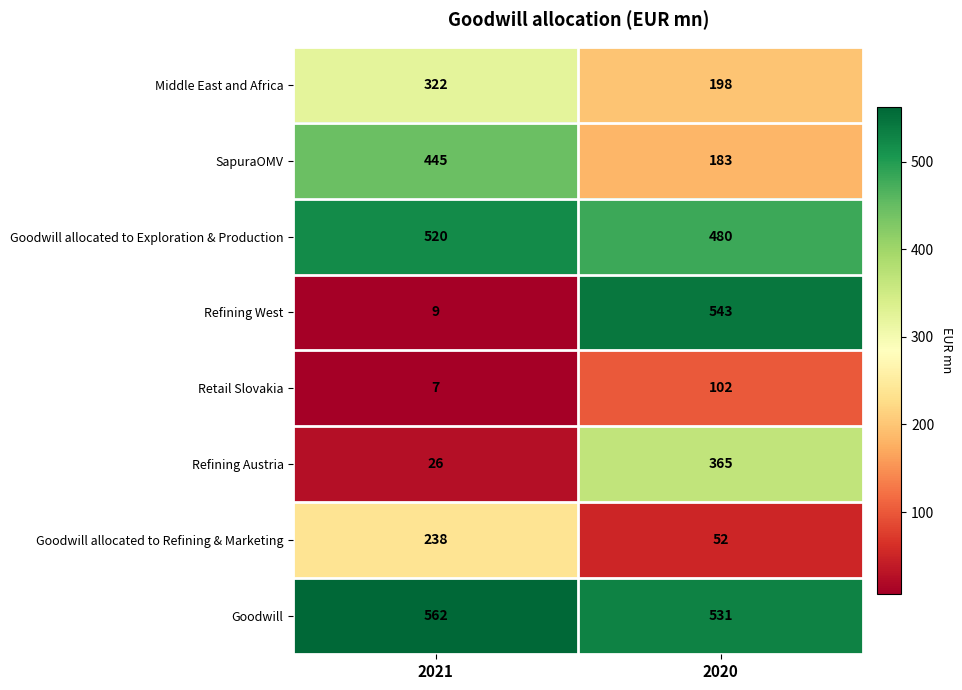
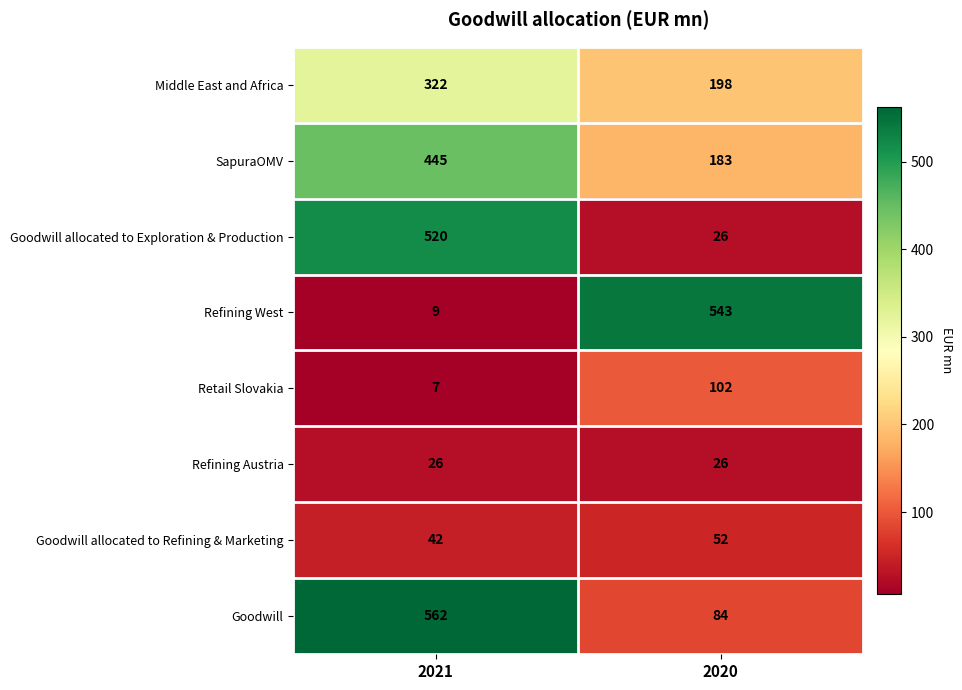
  {
    "Middle East and Africa": {
      "2021": 322,
      "2020": 198
    },
    "SapuraOMV": {
      "2021": 445,
      "2020": 183
    },
    "Goodwill allocated to Exploration & Production": {
      "2021": 520,
-     "2020": 480
+     "2020": 26
    },
    "Refining West": {
      "2021": 9,
      "2020": 543
    },
    "Retail Slovakia": {
      "2021": 7,
      "2020": 102
    },
    "Refining Austria": {
      "2021": 26,
-     "2020": 365
+     "2020": 26
    },
    "Goodwill allocated to Refining & Marketing": {
-     "2021": 238,
+     "2021": 42,
      "2020": 52
    },
    "Goodwill": {
      "2021": 562,
-     "2020": 531
+     "2020": 84
    }
  }
